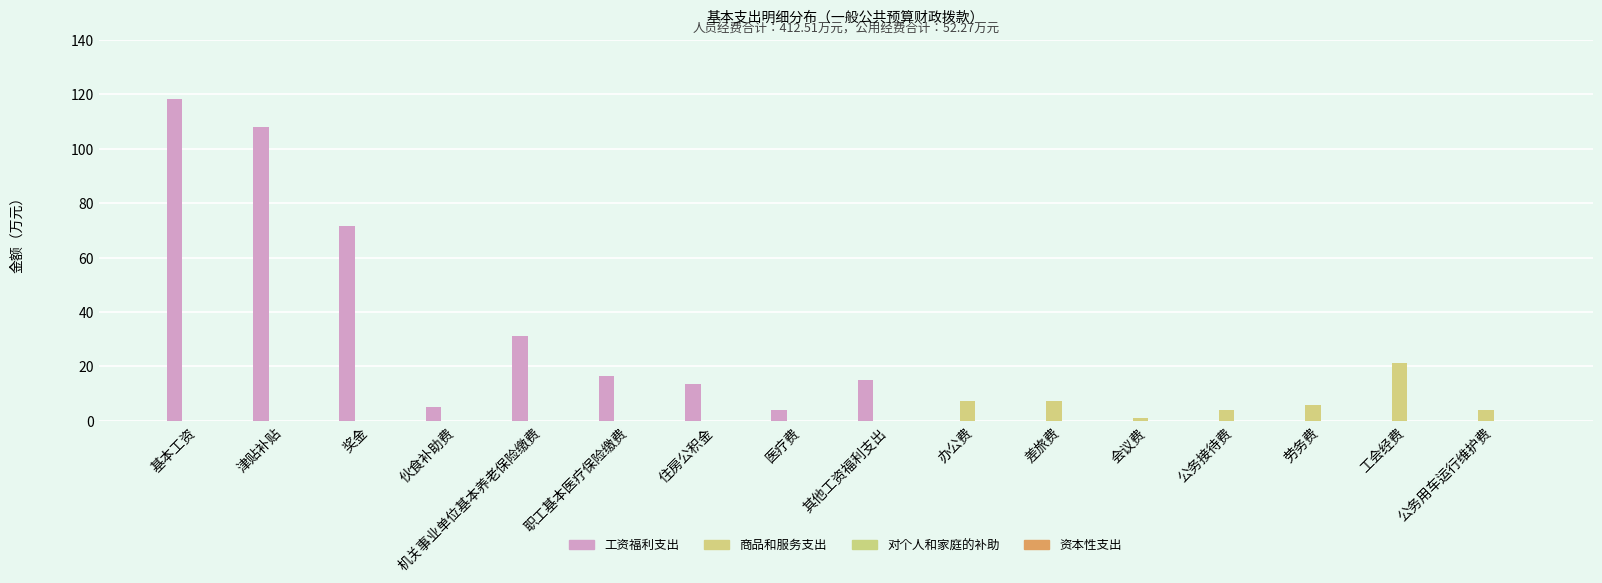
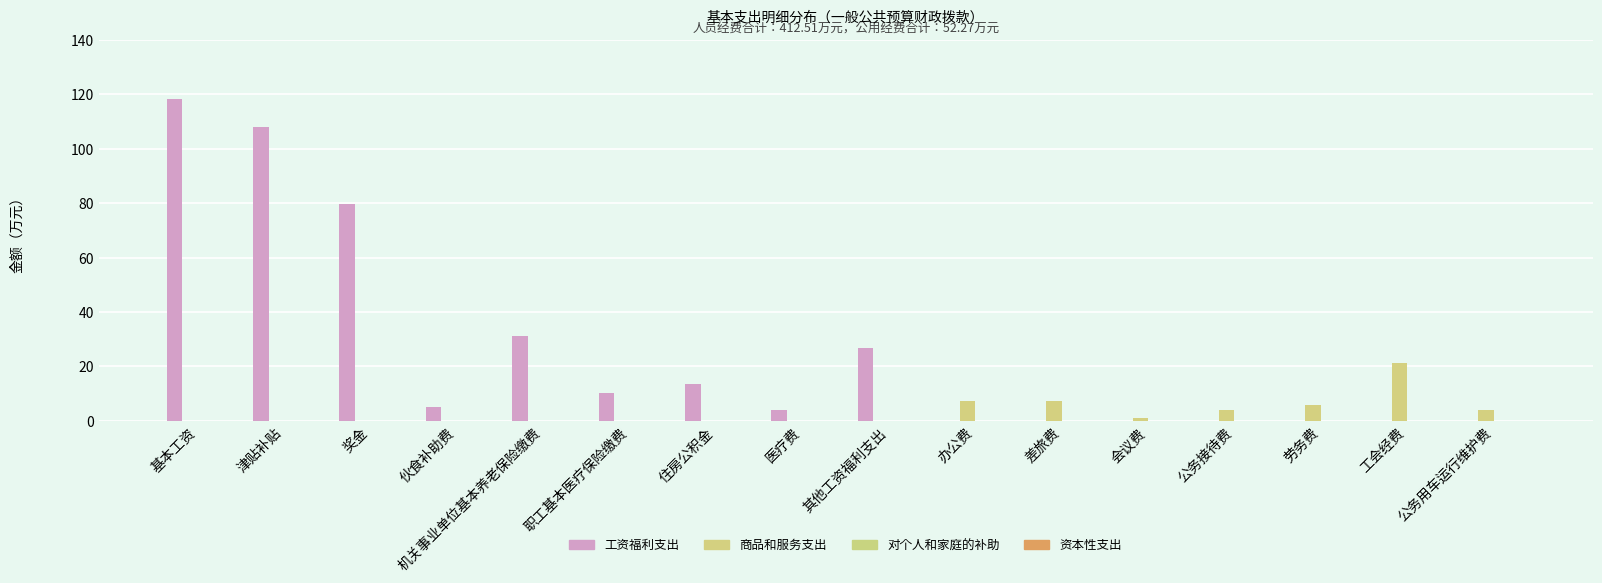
  {
    "工资福利支出": {
      "基本工资": 118,
      "津贴补贴": 108,
-     "奖金": 72,
+     "奖金": 80,
      "伙食补助费": 5,
      "机关事业单位基本养老保险缴费": 31,
-     "职工基本医疗保险缴费": 16,
+     "职工基本医疗保险缴费": 10,
      "住房公积金": 14,
      "医疗费": 4,
-     "其他工资福利支出": 15,
+     "其他工资福利支出": 27,
      "办公费": 0,
      "差旅费": 0,
      "会议费": 0,
      "公务接待费": 0,
      "劳务费": 0,
      "工会经费": 0,
      "公务用车运行维护费": 0
    }
  }
